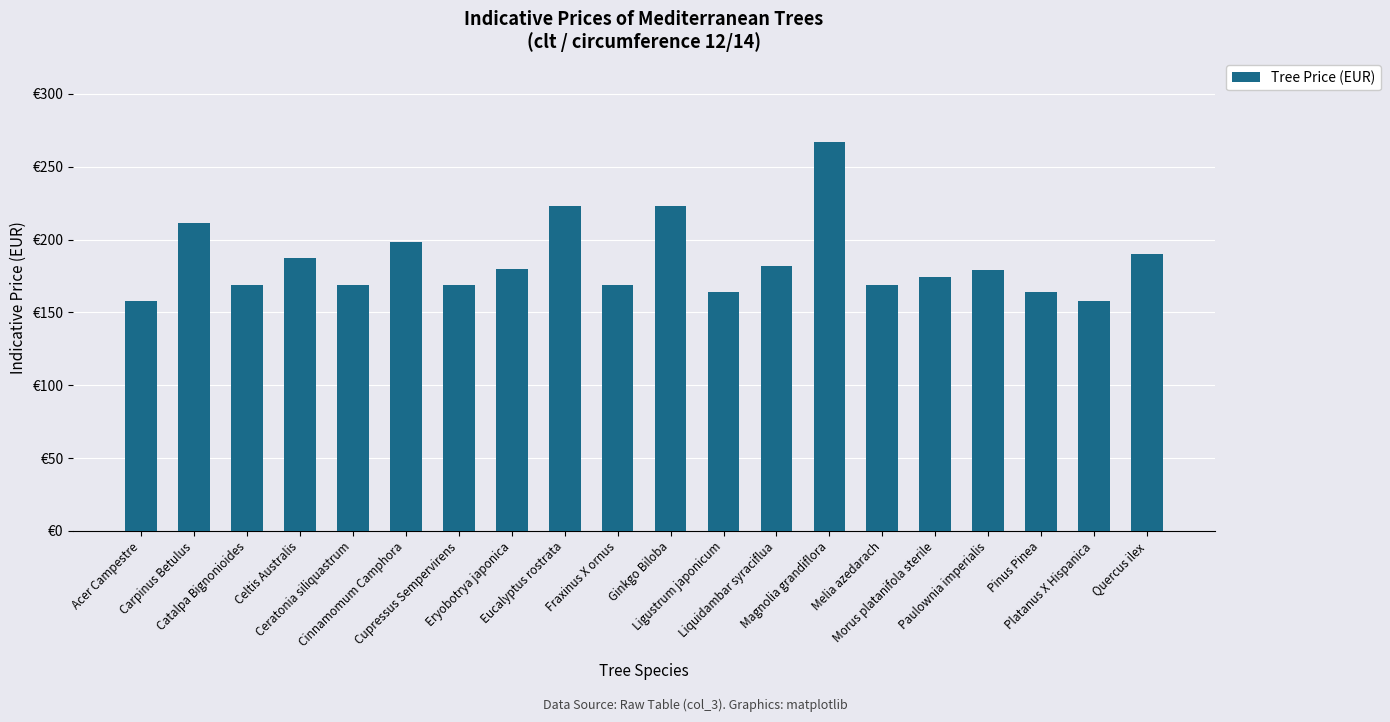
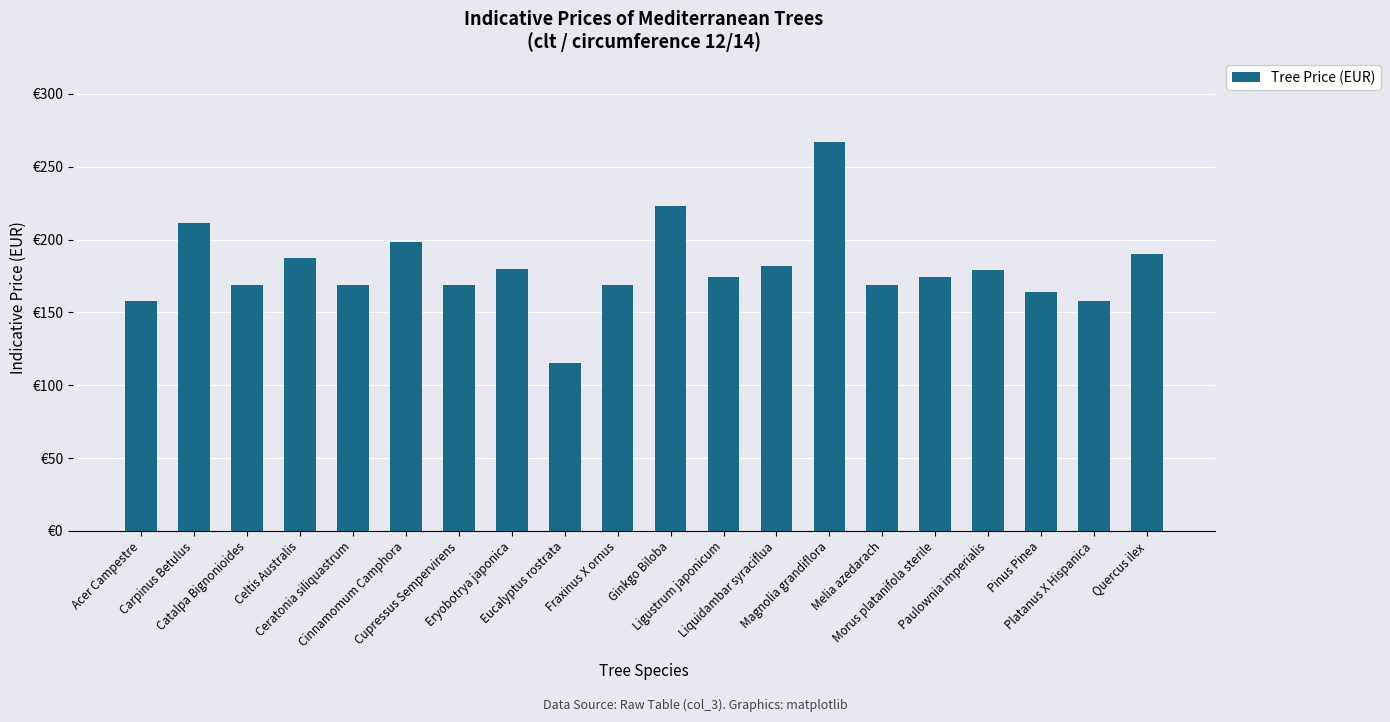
  {
    "Acer Campestre": "€158",
    "Carpinus Betulus": "€212",
    "Catalpa Bignonioides": "€169",
    "Celtis Australis": "€187",
    "Ceratonia siliquastrum": "€169",
    "Cinnamomum Camphora": "€198",
    "Cupressus Sempervirens": "€169",
    "Eryobotrya japonica": "€180",
-   "Eucalyptus rostrata": "€223",
+   "Eucalyptus rostrata": "€115",
    "Fraxinus X ornus": "€169",
    "Ginkgo Biloba": "€223",
-   "Ligustrum japonicum": "€164",
+   "Ligustrum japonicum": "€174",
    "Liquidambar syraciflua": "€182",
    "Magnolia grandiflora": "€267",
    "Melia azedarach": "€169",
    "Morus platanifola sterile": "€174",
    "Paulownia imperialis": "€179",
    "Pinus Pinea": "€164",
    "Platanus X Hispanica": "€158",
    "Quercus ilex": "€190"
  }
